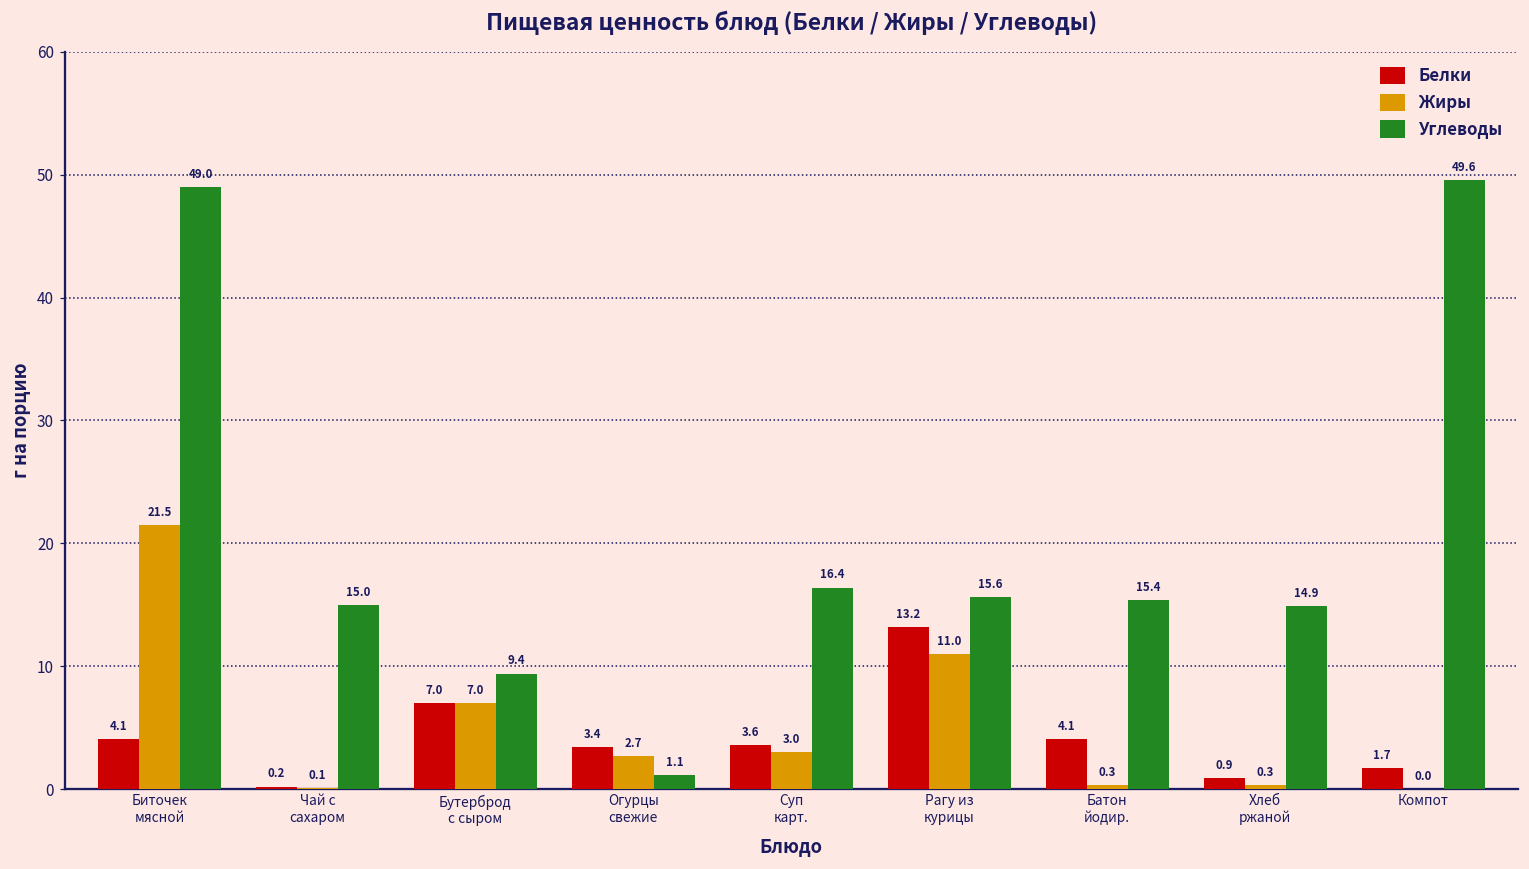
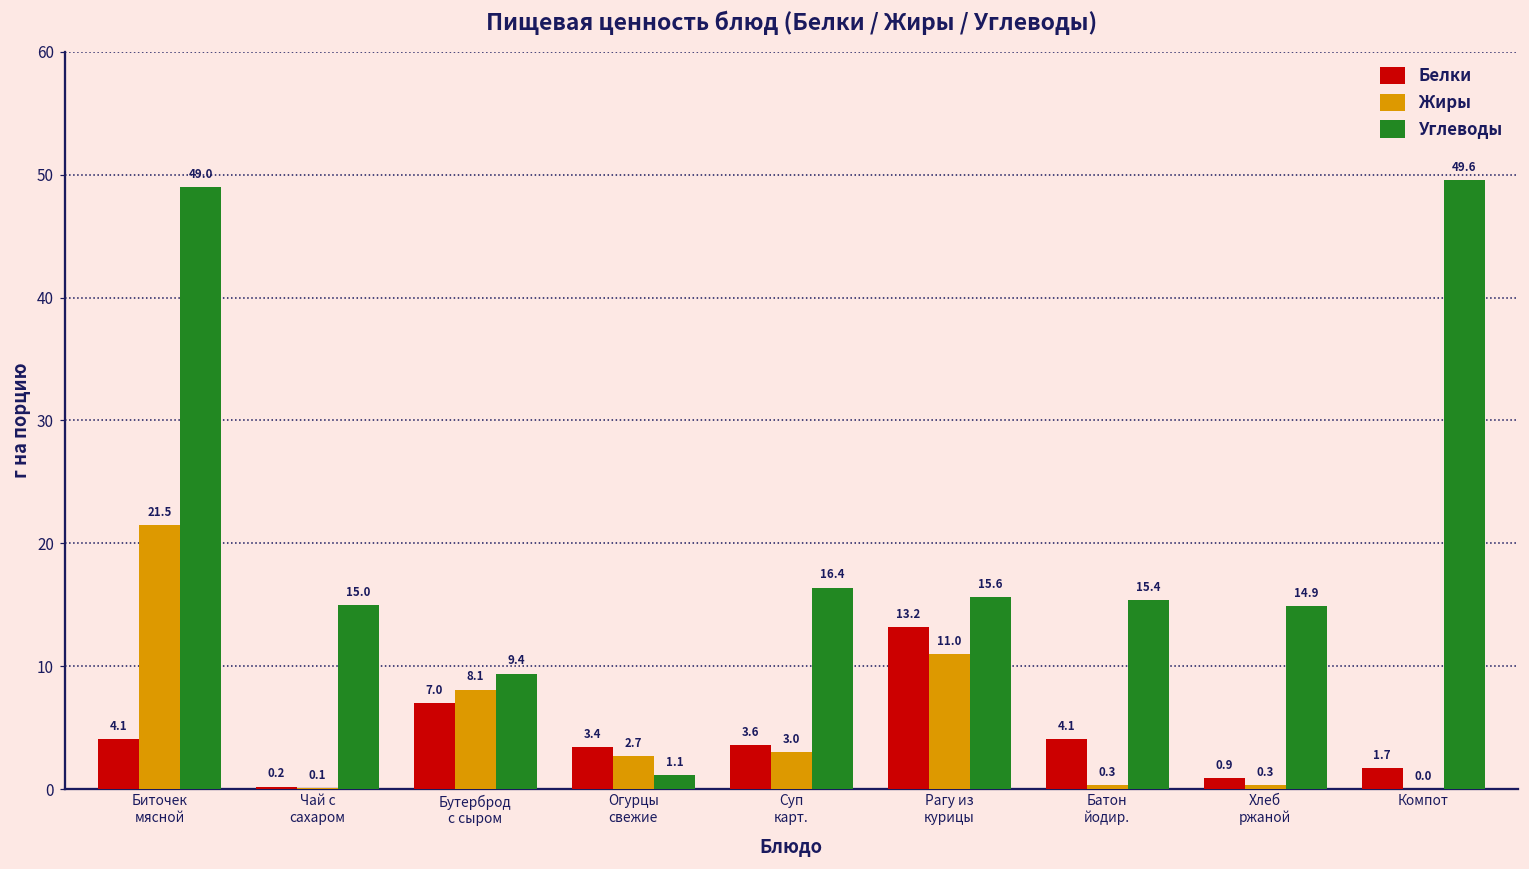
  {
    "Белки": {
      "Биточек мясной": 4.1,
      "Чай с сахаром": 0.2,
      "Бутерброд с сыром": 7.0,
      "Огурцы свежие": 3.4,
      "Суп карт.": 3.6,
      "Рагу из курицы": 13.2,
      "Батон йодир.": 4.1,
      "Хлеб ржаной": 0.9,
      "Компот": 1.7
    },
    "Жиры": {
      "Биточек мясной": 21.5,
      "Чай с сахаром": 0.1,
-     "Бутерброд с сыром": 7.0,
+     "Бутерброд с сыром": 8.1,
      "Огурцы свежие": 2.7,
      "Суп карт.": 3.0,
      "Рагу из курицы": 11.0,
      "Батон йодир.": 0.3,
      "Хлеб ржаной": 0.3,
      "Компот": 0.0
    },
    "Углеводы": {
      "Биточек мясной": 49.0,
      "Чай с сахаром": 15.0,
      "Бутерброд с сыром": 9.4,
      "Огурцы свежие": 1.1,
      "Суп карт.": 16.4,
      "Рагу из курицы": 15.6,
      "Батон йодир.": 15.4,
      "Хлеб ржаной": 14.9,
      "Компот": 49.6
    }
  }
